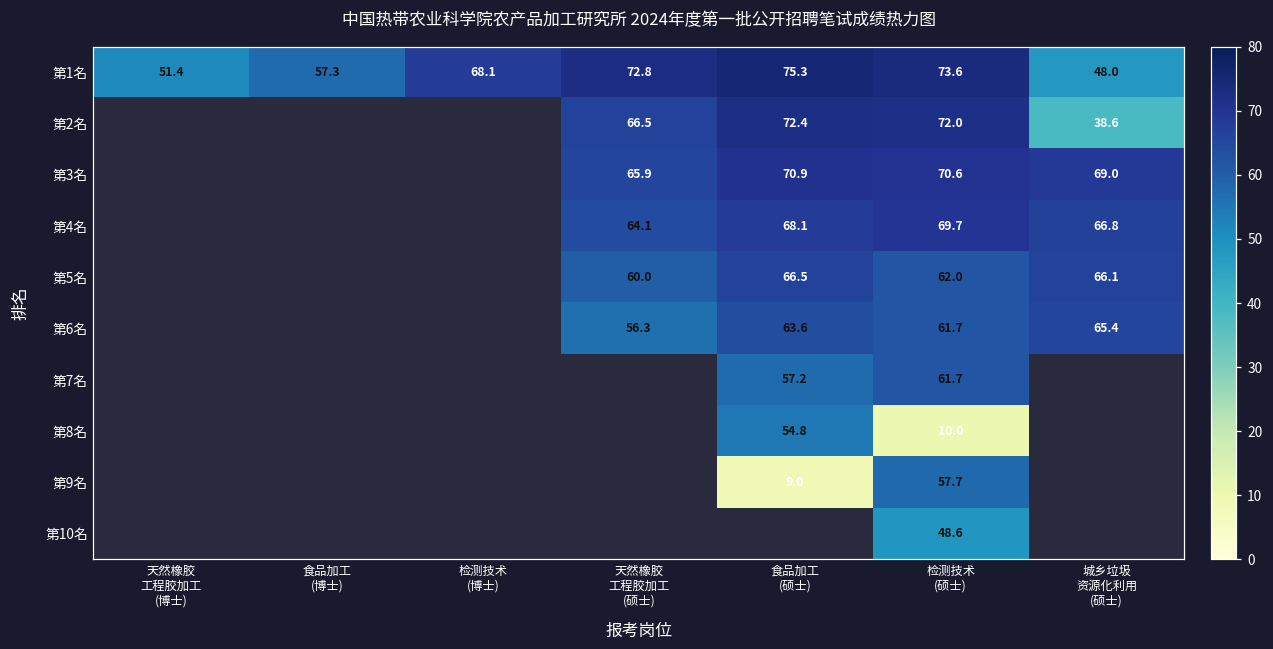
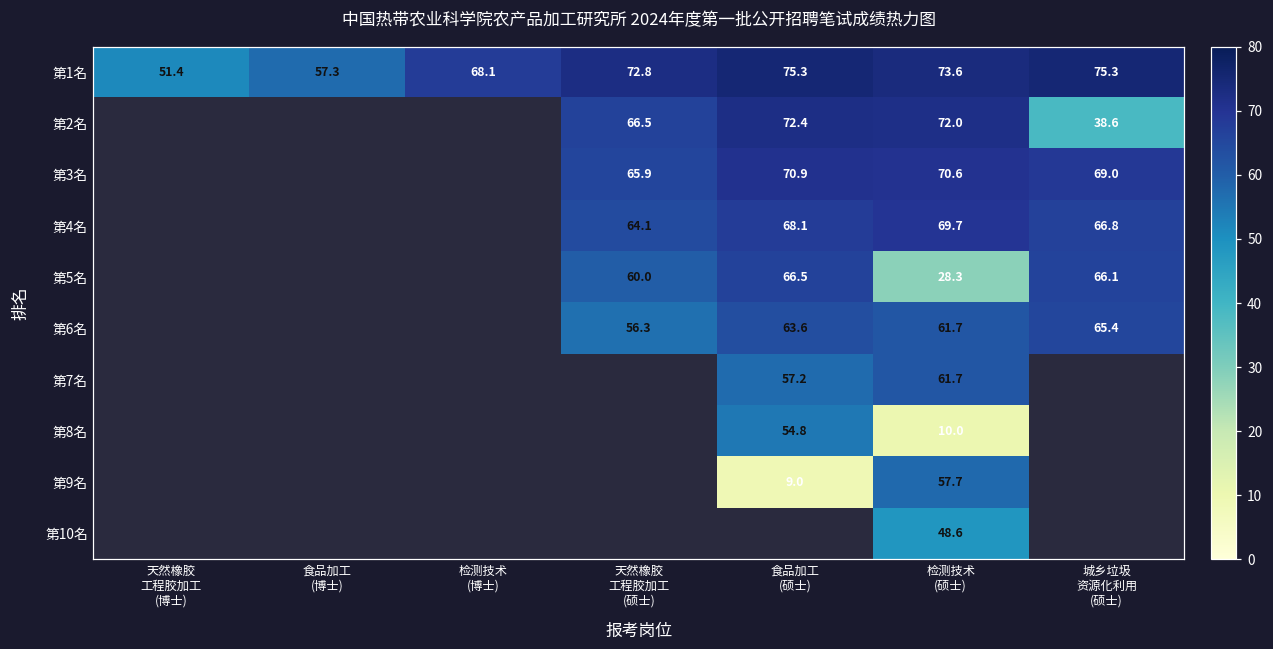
  {
    "第1名": {
      "天然橡胶 工程胶加工 (博士)": 51.4,
      "食品加工 (博士)": 57.3,
      "检测技术 (博士)": 68.1,
      "天然橡胶 工程胶加工 (硕士)": 72.8,
      "食品加工 (硕士)": 75.3,
      "检测技术 (硕士)": 73.6,
-     "城乡垃圾 资源化利用 (硕士)": 48.0
+     "城乡垃圾 资源化利用 (硕士)": 75.3
    },
    "第2名": {
      "天然橡胶 工程胶加工 (硕士)": 66.5,
      "食品加工 (硕士)": 72.4,
      "检测技术 (硕士)": 72.0,
      "城乡垃圾 资源化利用 (硕士)": 38.6
    },
    "第3名": {
      "天然橡胶 工程胶加工 (硕士)": 65.9,
      "食品加工 (硕士)": 70.9,
      "检测技术 (硕士)": 70.6,
      "城乡垃圾 资源化利用 (硕士)": 69.0
    },
    "第4名": {
      "天然橡胶 工程胶加工 (硕士)": 64.1,
      "食品加工 (硕士)": 68.1,
      "检测技术 (硕士)": 69.7,
      "城乡垃圾 资源化利用 (硕士)": 66.8
    },
    "第5名": {
      "天然橡胶 工程胶加工 (硕士)": 60.0,
      "食品加工 (硕士)": 66.5,
-     "检测技术 (硕士)": 62.0,
+     "检测技术 (硕士)": 28.3,
      "城乡垃圾 资源化利用 (硕士)": 66.1
    },
    "第6名": {
      "天然橡胶 工程胶加工 (硕士)": 56.3,
      "食品加工 (硕士)": 63.6,
      "检测技术 (硕士)": 61.7,
      "城乡垃圾 资源化利用 (硕士)": 65.4
    },
    "第7名": {
      "食品加工 (硕士)": 57.2,
      "检测技术 (硕士)": 61.7
    },
    "第8名": {
      "食品加工 (硕士)": 54.8,
      "检测技术 (硕士)": 10.0
    },
    "第9名": {
      "食品加工 (硕士)": 9.0,
      "检测技术 (硕士)": 57.7
    },
    "第10名": {
      "检测技术 (硕士)": 48.6
    }
  }
